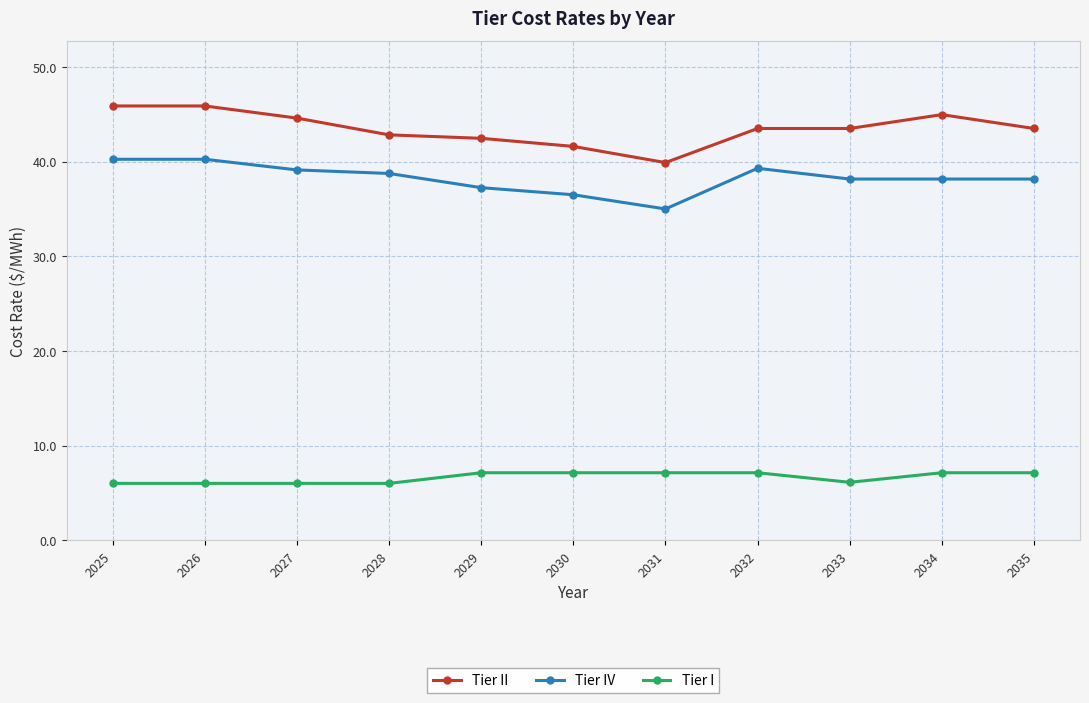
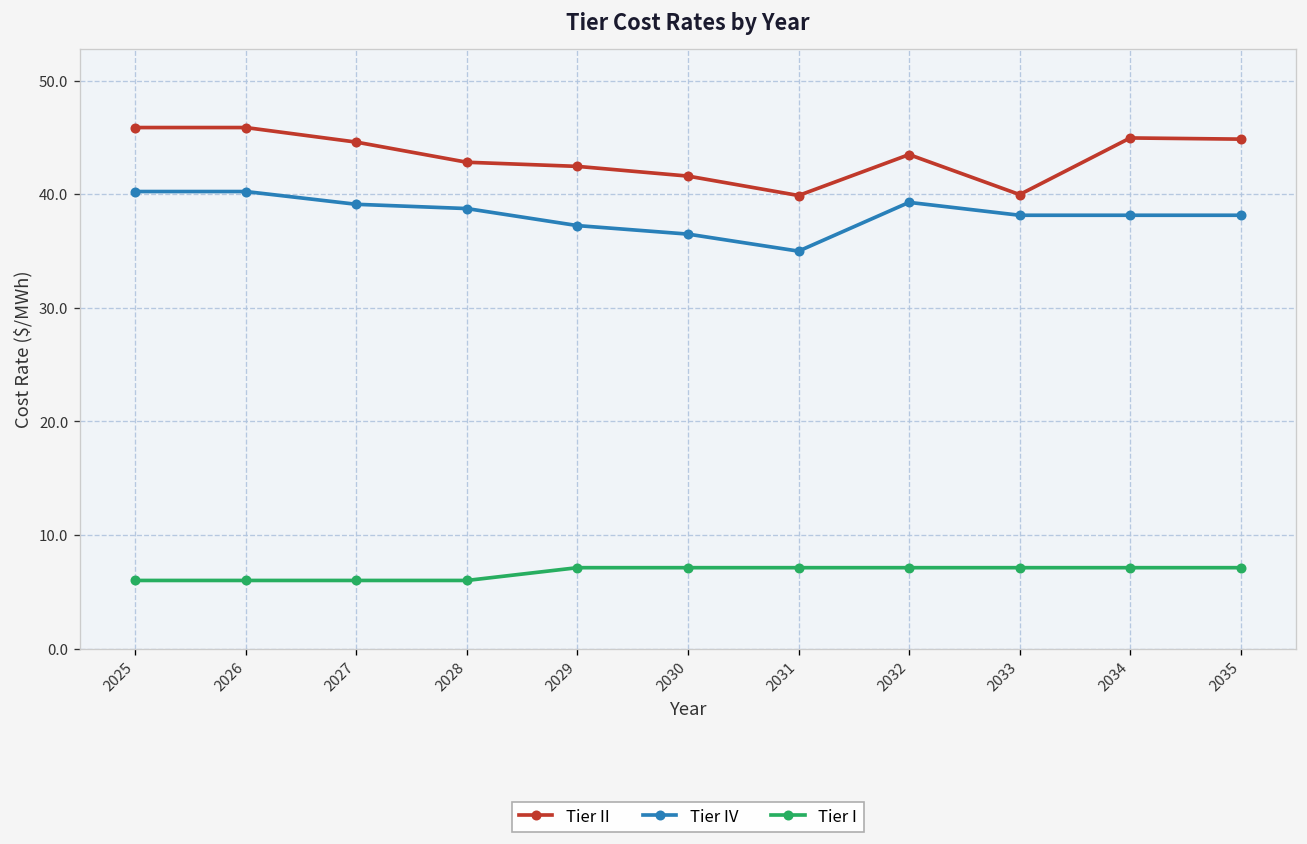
  {
    "Tier II": {
      "2025": 46,
      "2026": 46,
      "2027": 45,
      "2028": 43,
      "2029": 42,
      "2030": 42,
      "2031": 40,
      "2032": 44,
-     "2033": 44,
+     "2033": 40,
      "2034": 45,
-     "2035": 44
+     "2035": 45
    },
    "Tier IV": {
      "2025": 40,
      "2026": 40,
      "2027": 39,
      "2028": 39,
      "2029": 37,
      "2030": 37,
      "2031": 35,
      "2032": 39,
      "2033": 38,
      "2034": 38,
      "2035": 38
    },
    "Tier I": {
      "2025": 6,
      "2026": 6,
      "2027": 6,
      "2028": 6,
      "2029": 7,
      "2030": 7,
      "2031": 7,
      "2032": 7,
-     "2033": 6,
+     "2033": 7,
      "2034": 7,
      "2035": 7
    }
  }
